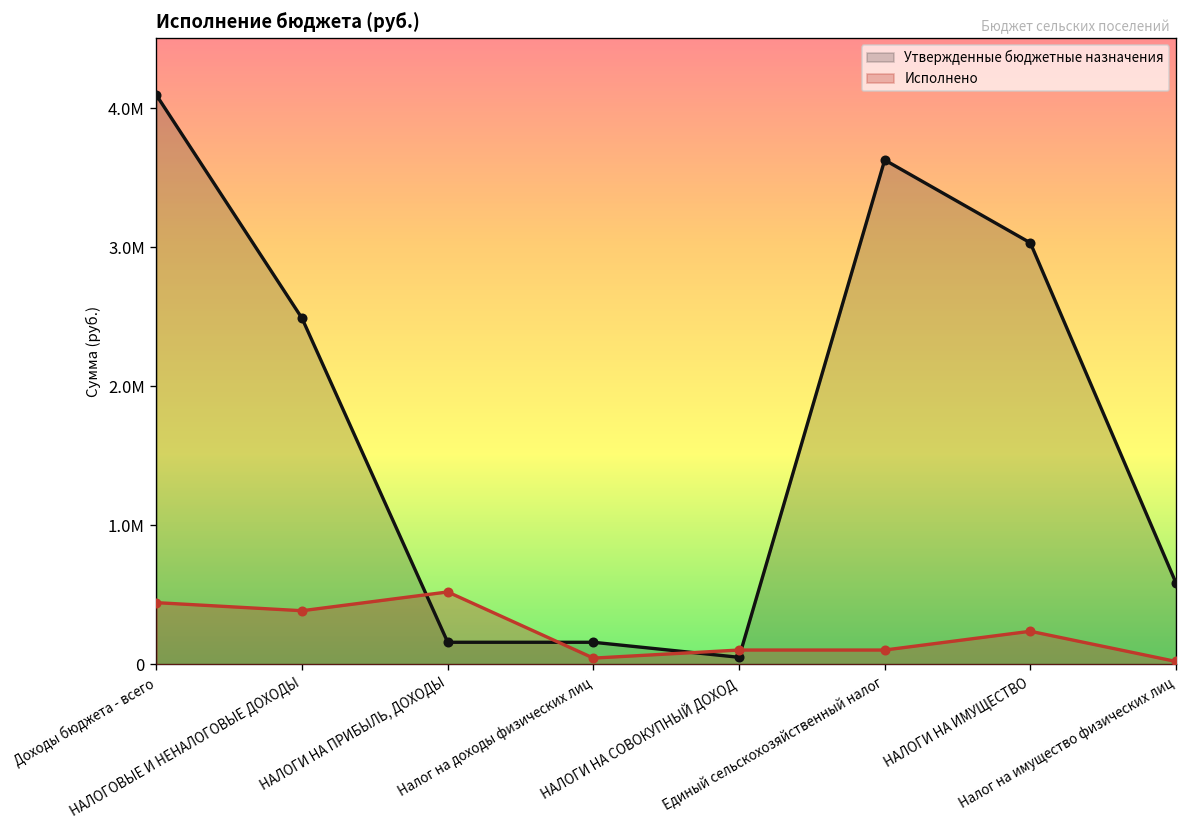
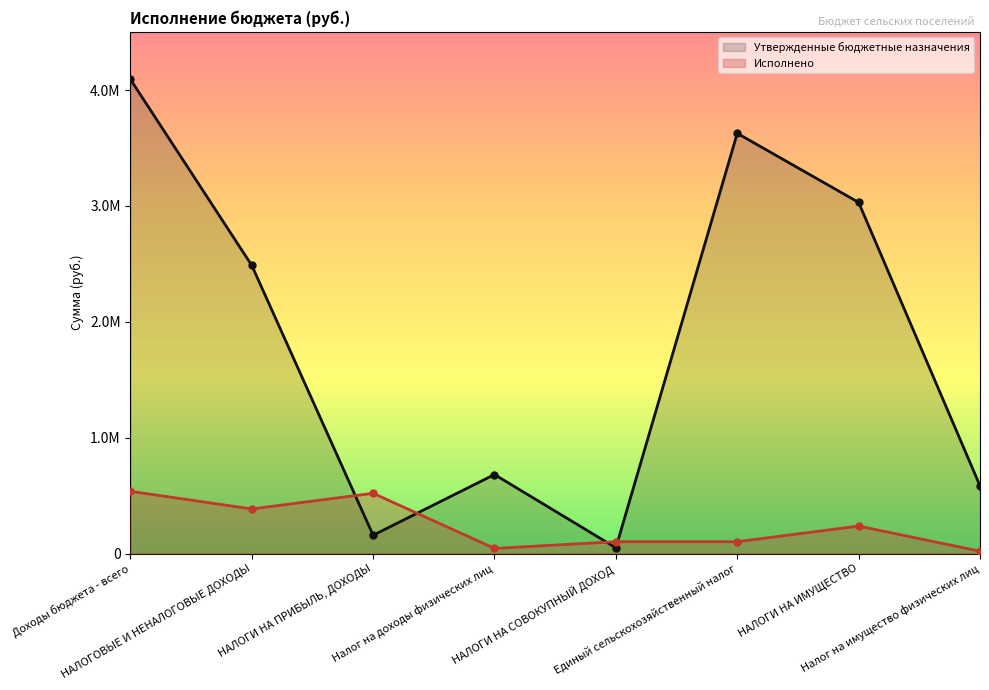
  {
    "Утвержденные бюджетные назначения": {
      "Доходы бюджета - всего": 4090000,
      "НАЛОГОВЫЕ И НЕНАЛОГОВЫЕ ДОХОДЫ": 2490000,
      "НАЛОГИ НА ПРИБЫЛЬ, ДОХОДЫ": 160000,
-     "Налог на доходы физических лиц": 160000,
+     "Налог на доходы физических лиц": 680000,
      "НАЛОГИ НА СОВОКУПНЫЙ ДОХОД": 50000,
      "Единый сельскохозяйственный налог": 3630000,
      "НАЛОГИ НА ИМУЩЕСТВО": 3030000,
      "Налог на имущество физических лиц": 580000
    },
    "Исполнено": {
-     "Доходы бюджета - всего": 440000,
+     "Доходы бюджета - всего": 540000,
      "НАЛОГОВЫЕ И НЕНАЛОГОВЫЕ ДОХОДЫ": 390000,
      "НАЛОГИ НА ПРИБЫЛЬ, ДОХОДЫ": 520000,
      "Налог на доходы физических лиц": 40000,
      "НАЛОГИ НА СОВОКУПНЫЙ ДОХОД": 100000,
      "Единый сельскохозяйственный налог": 100000,
      "НАЛОГИ НА ИМУЩЕСТВО": 240000,
      "Налог на имущество физических лиц": 20000
    }
  }
